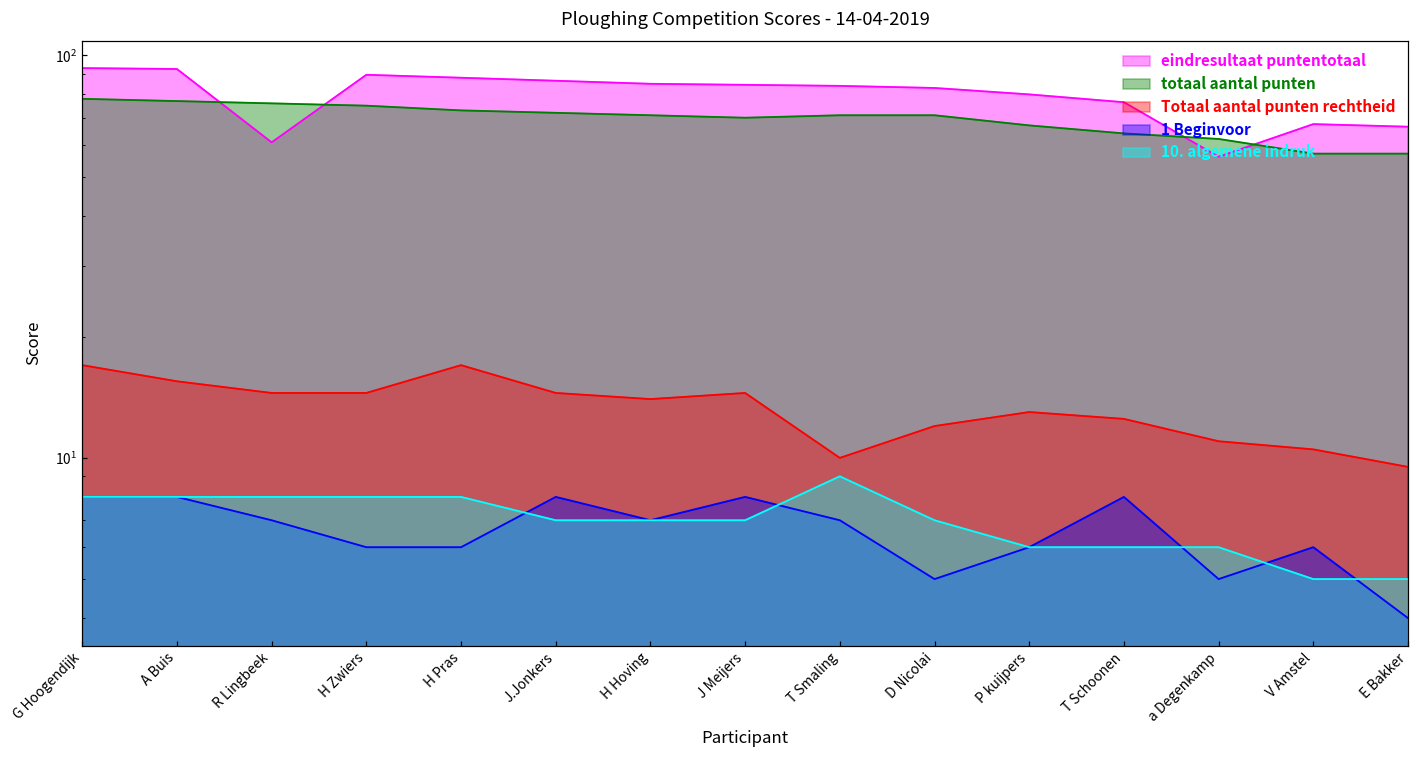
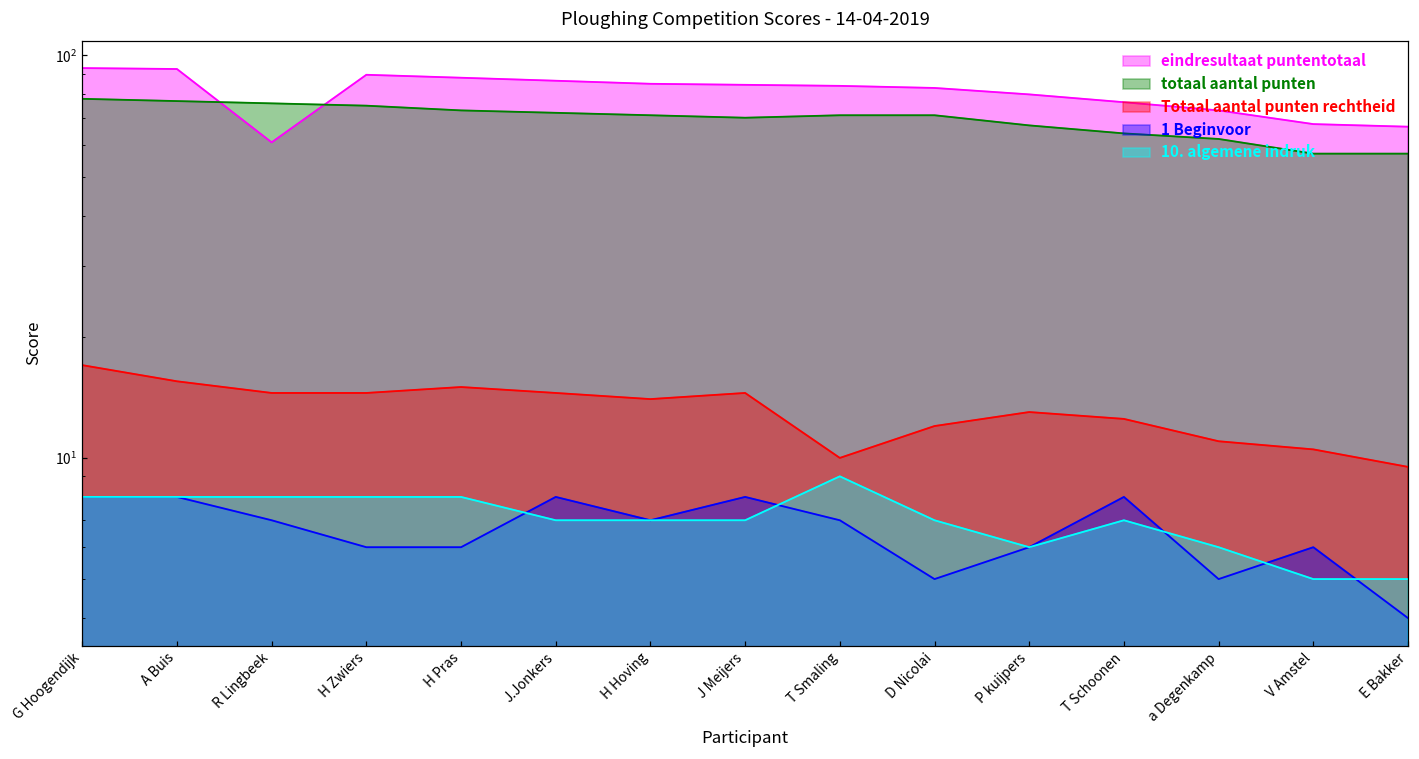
  {
    "eindresultaat puntentotaal": {
      "G Hoogendijk": 93,
      "A Buis": 93,
      "R Lingbeek": 61,
      "H Zwiers": 90,
      "H Pras": 88,
      "J.Jonkers": 87,
      "H Hoving": 85,
      "J Meijers": 85,
      "T Smaling": 84,
      "D Nicolai": 83,
      "P kuijpers": 80,
      "T Schoonen": 77,
-     "a Degenkamp": 56,
+     "a Degenkamp": 73,
      "V Amstel": 68,
      "E Bakker": 67
    },
    "totaal aantal punten": {
      "G Hoogendijk": 78,
      "A Buis": 77,
      "R Lingbeek": 76,
      "H Zwiers": 75,
      "H Pras": 73,
      "J.Jonkers": 72,
      "H Hoving": 71,
      "J Meijers": 70,
      "T Smaling": 71,
      "D Nicolai": 71,
      "P kuijpers": 67,
      "T Schoonen": 64,
      "a Degenkamp": 62,
      "V Amstel": 57,
      "E Bakker": 57
    },
    "Totaal aantal punten rechtheid": {
      "G Hoogendijk": 17,
      "A Buis": 15.5,
      "R Lingbeek": 14.5,
      "H Zwiers": 14.5,
-     "H Pras": 17,
+     "H Pras": 15,
      "J.Jonkers": 14.5,
      "H Hoving": 14,
      "J Meijers": 14.5,
      "T Smaling": 10,
      "D Nicolai": 12,
      "P kuijpers": 13,
      "T Schoonen": 12.5,
      "a Degenkamp": 11,
      "V Amstel": 10.5,
      "E Bakker": 9.5
    },
    "1 Beginvoor": {
      "R Lingbeek": 7,
      "H Zwiers": 6,
      "H Pras": 6,
      "J.Jonkers": 8,
      "J Meijers": 8,
      "T Smaling": 7,
      "D Nicolai": 5,
      "T Schoonen": 8,
      "a Degenkamp": 5,
      "V Amstel": 6,
      "E Bakker": 4
    },
    "10. algemene indruk": {
      "R Lingbeek": 8,
      "H Zwiers": 8,
      "H Pras": 8,
      "J.Jonkers": 7,
      "J Meijers": 7,
      "T Smaling": 9,
      "D Nicolai": 7,
-     "T Schoonen": 6,
+     "T Schoonen": 7,
      "a Degenkamp": 6,
      "V Amstel": 5,
      "E Bakker": 5
    }
  }
